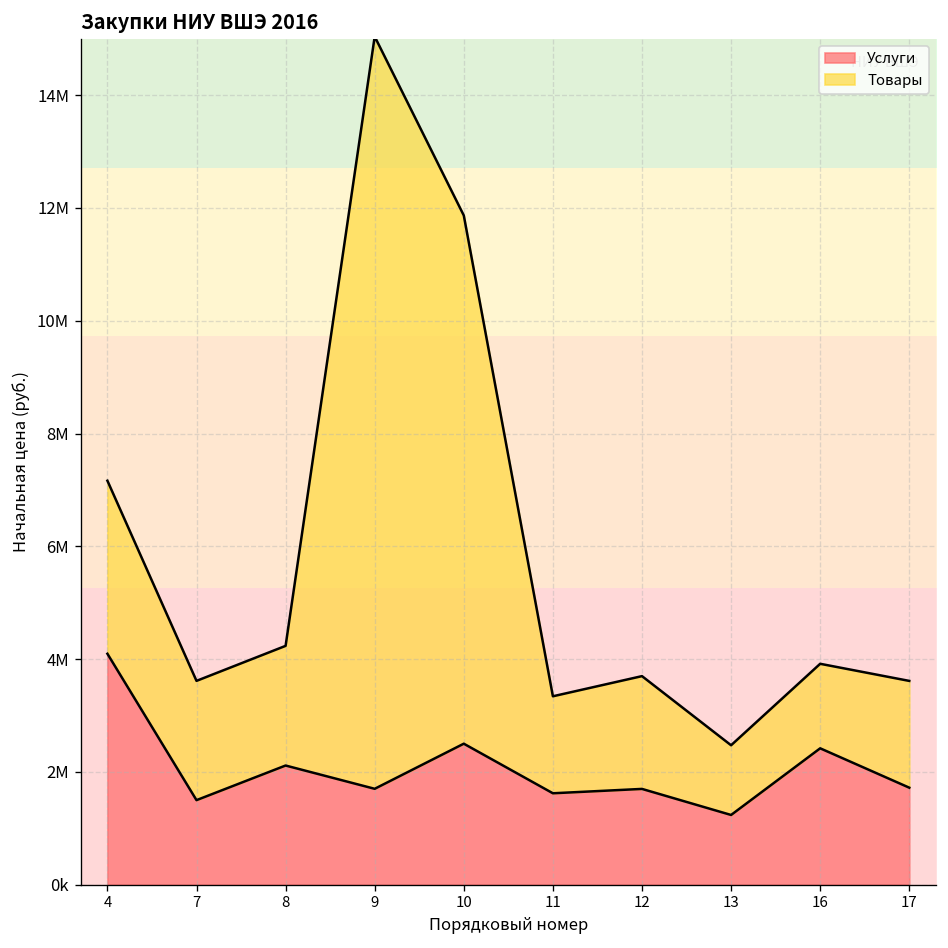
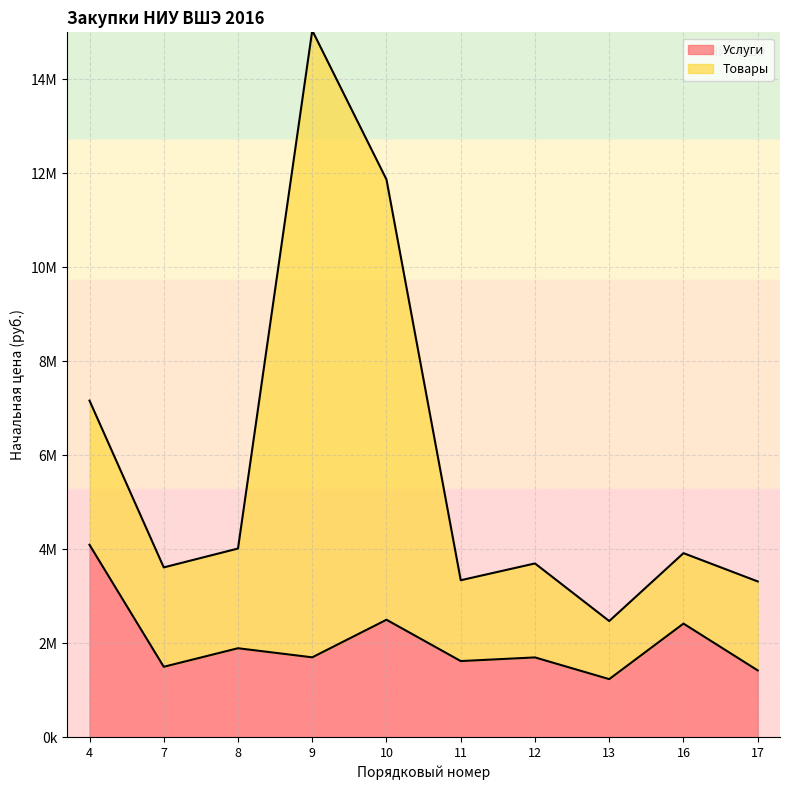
  {
    "Услуги": {
      "4": 4100000,
      "7": 1500000,
-     "8": 2100000,
+     "8": 1900000,
      "9": 1700000,
      "10": 2500000,
      "11": 1600000,
      "12": 1700000,
      "13": 1200000,
      "16": 2400000,
-     "17": 1700000
+     "17": 1400000
    },
    "Товары": {
      "4": 3100000,
      "7": 2100000,
      "8": 2100000,
      "9": 13300000,
      "10": 9400000,
      "11": 1700000,
      "12": 2000000,
      "13": 1200000,
      "16": 1500000,
      "17": 1900000
    }
  }
